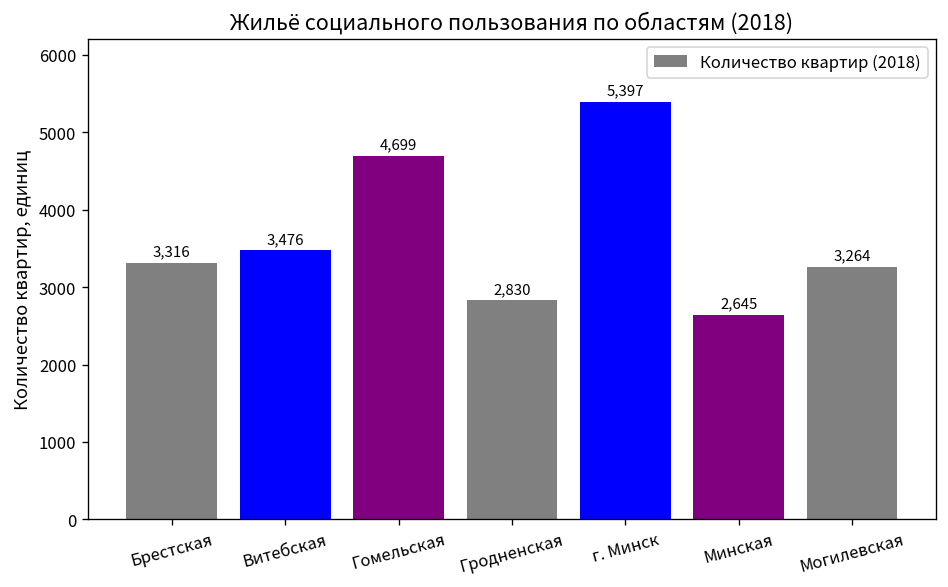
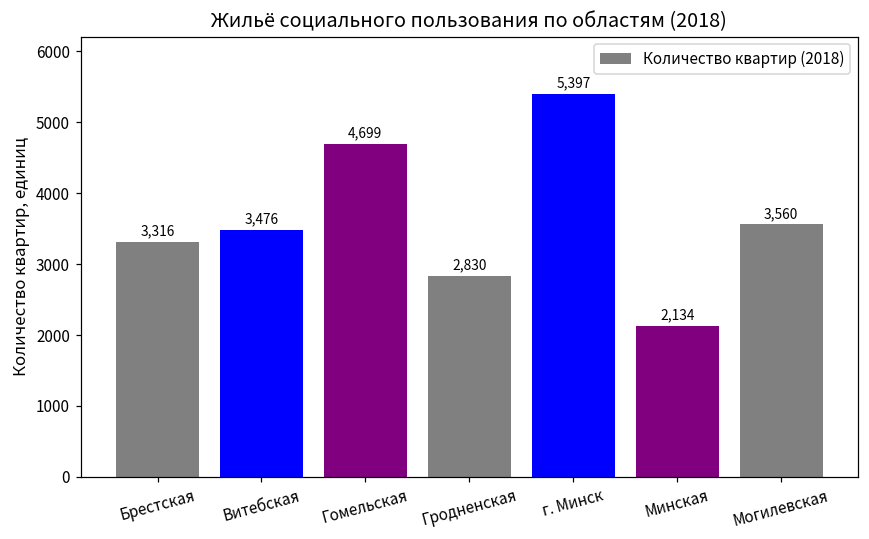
  {
    "Брестская": "3,316",
    "Витебская": "3,476",
    "Гомельская": "4,699",
    "Гродненская": "2,830",
    "г. Минск": "5,397",
-   "Минская": "2,645",
-   "Могилевская": "3,264"
+   "Минская": "2,134",
+   "Могилевская": "3,560"
  }
